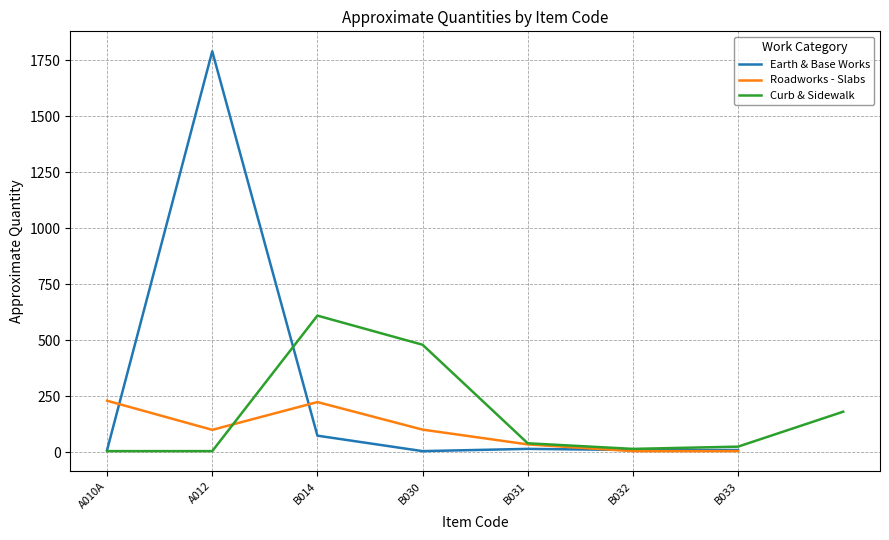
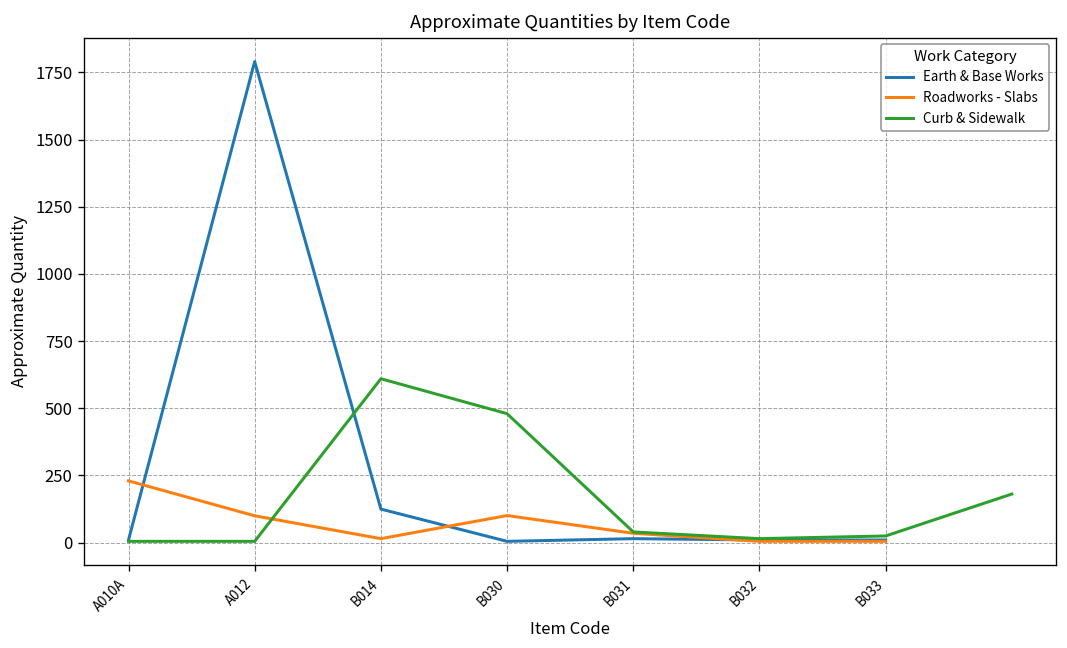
  {
    "Earth & Base Works": {
      "A012": 1790,
-     "B014": 70,
+     "B014": 130,
      "B030": 10,
      "B031": 20
    },
    "Roadworks - Slabs": {
      "A010A": 230,
      "A012": 100,
-     "B014": 220,
+     "B014": 20,
      "B030": 100
    },
    "Curb & Sidewalk": {
      "A012": 10,
      "B014": 610,
      "B030": 480,
      "B033": 30
    }
  }
